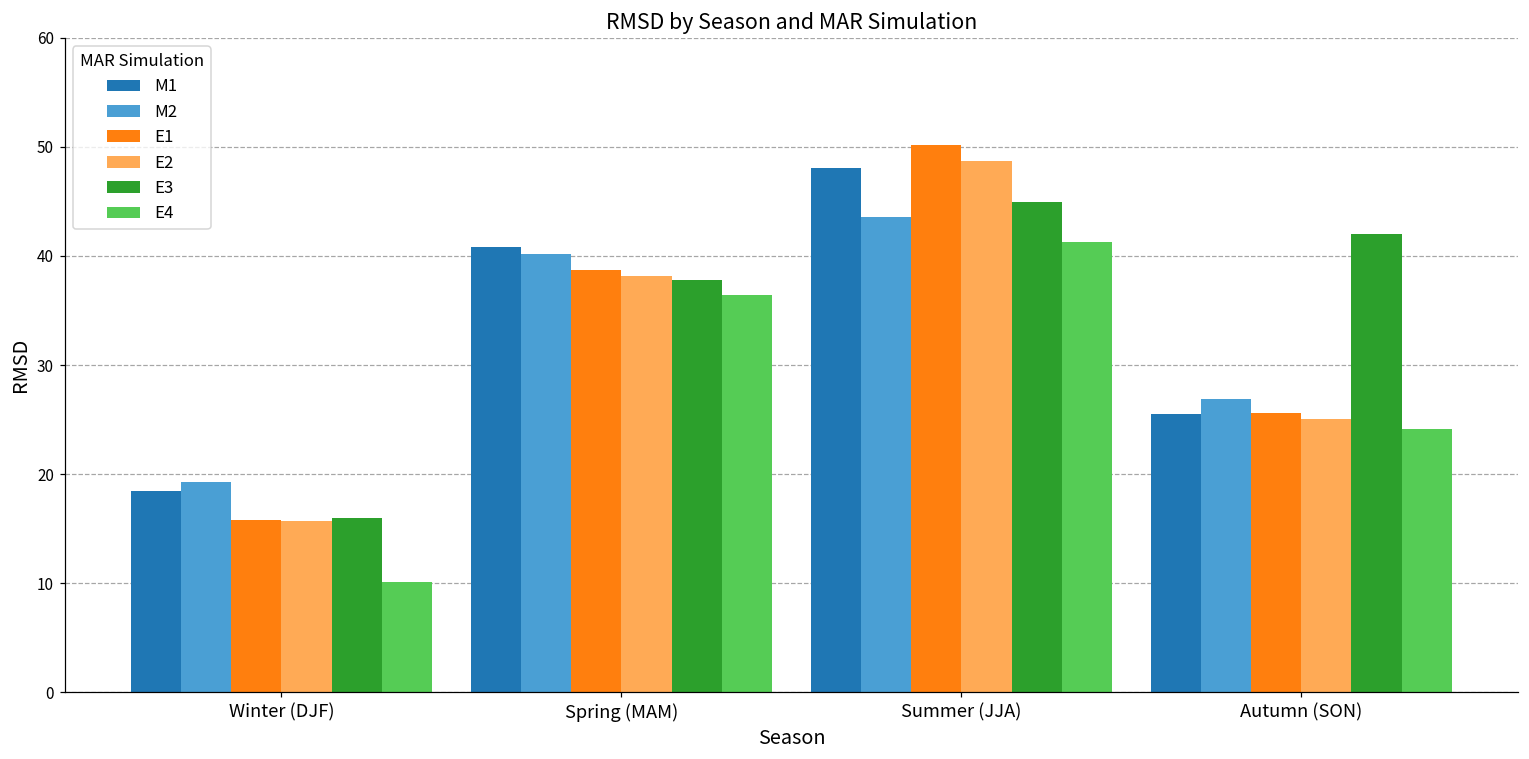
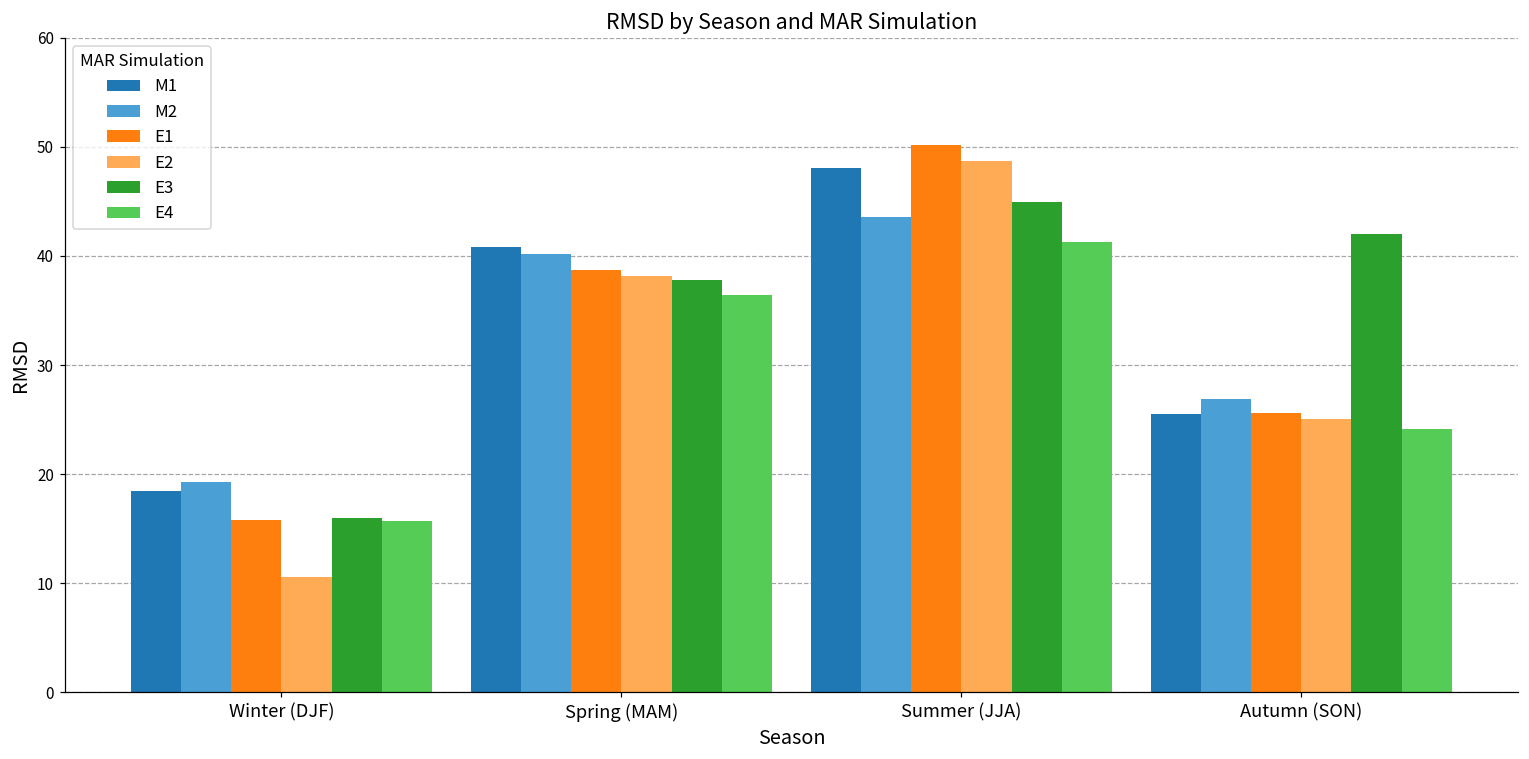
  {
    "M1": {
      "Winter (DJF)": 18,
      "Spring (MAM)": 41,
      "Summer (JJA)": 48,
      "Autumn (SON)": 26
    },
    "M2": {
      "Winter (DJF)": 19,
      "Spring (MAM)": 40,
      "Summer (JJA)": 44,
      "Autumn (SON)": 27
    },
    "E1": {
      "Winter (DJF)": 16,
      "Spring (MAM)": 39,
      "Summer (JJA)": 50,
      "Autumn (SON)": 26
    },
    "E2": {
-     "Winter (DJF)": 16,
+     "Winter (DJF)": 11,
      "Spring (MAM)": 38,
      "Summer (JJA)": 49,
      "Autumn (SON)": 25
    },
    "E3": {
      "Winter (DJF)": 16,
      "Spring (MAM)": 38,
      "Summer (JJA)": 45,
      "Autumn (SON)": 42
    },
    "E4": {
-     "Winter (DJF)": 10,
+     "Winter (DJF)": 16,
      "Spring (MAM)": 36,
      "Summer (JJA)": 41,
      "Autumn (SON)": 24
    }
  }
